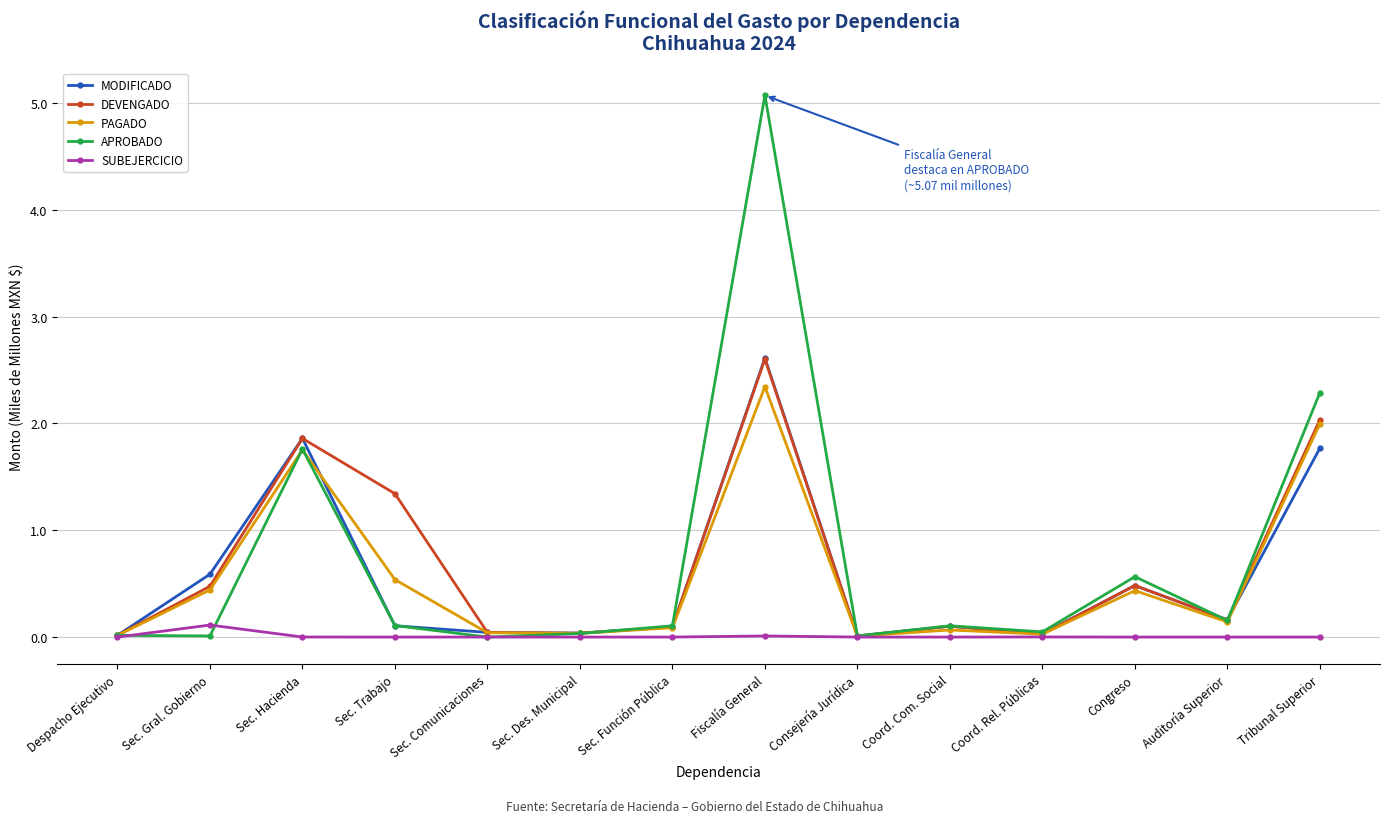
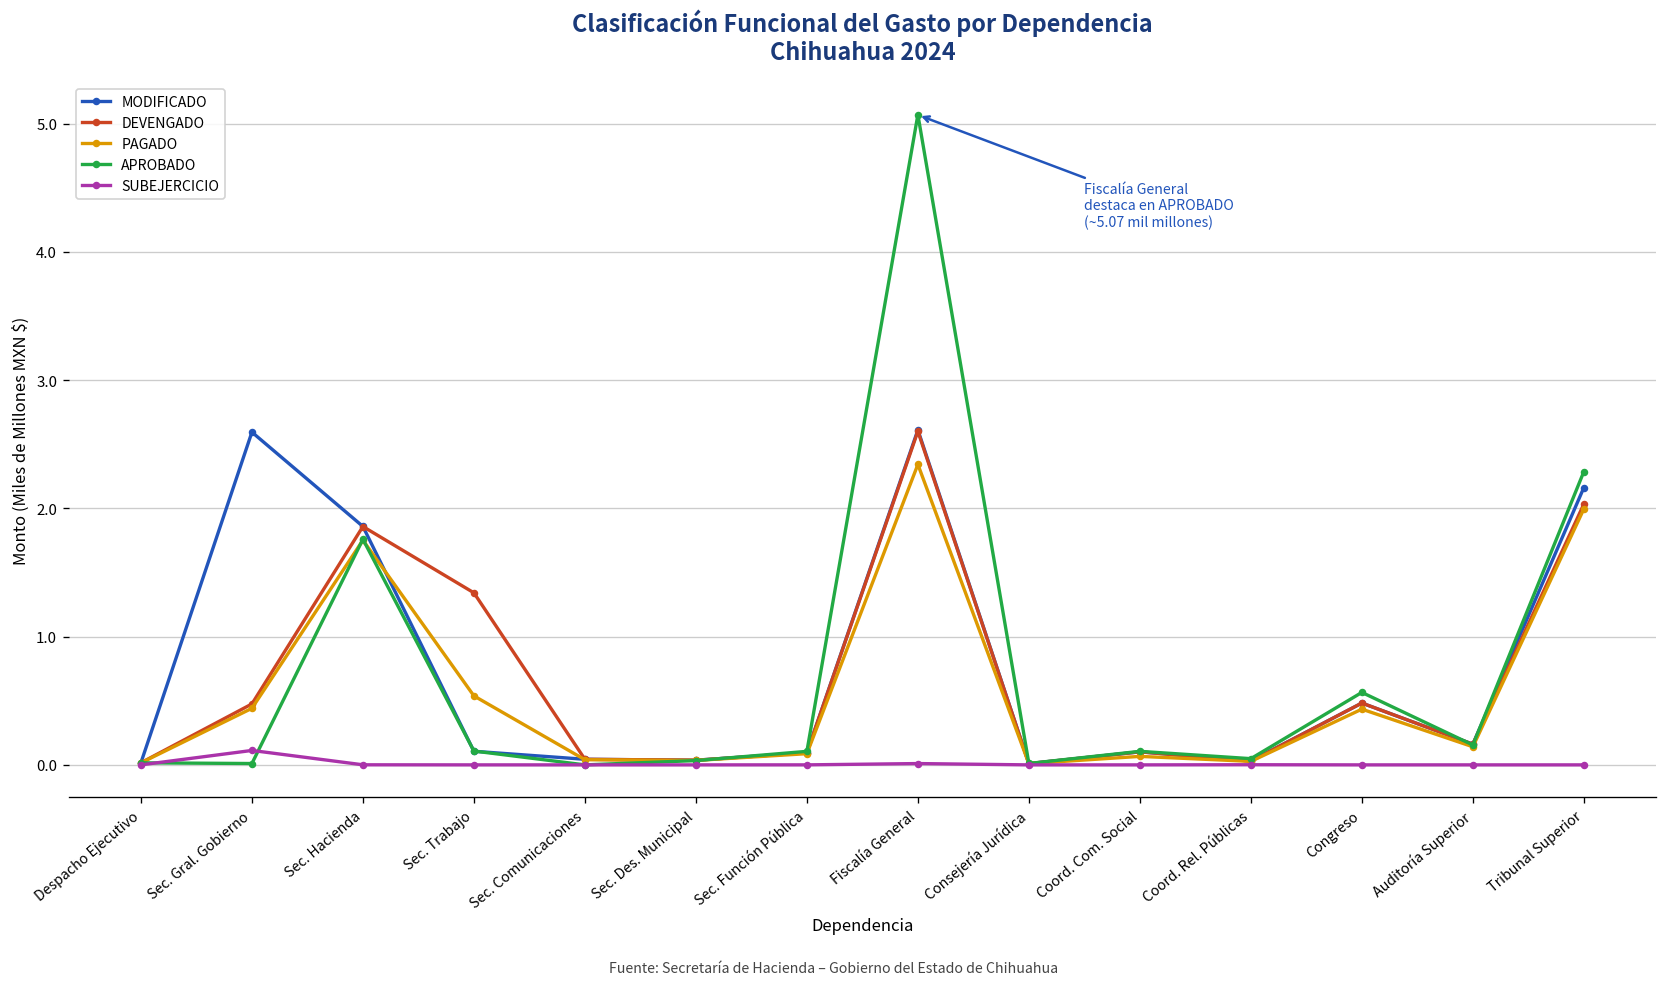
  {
    "MODIFICADO": {
-     "Sec. Gral. Gobierno": 0.59,
-     "Tribunal Superior": 1.77
+     "Sec. Gral. Gobierno": 2.60,
+     "Tribunal Superior": 2.16
    },
    "DEVENGADO": {
      "Sec. Gral. Gobierno": 0.48,
      "Sec. Trabajo": 1.34,
      "Tribunal Superior": 2.03
    },
    "PAGADO": {
      "Sec. Gral. Gobierno": 0.44,
      "Sec. Trabajo": 0.54,
      "Fiscalía General": 2.34,
      "Coord. Com. Social": 0.07,
      "Congreso": 0.43,
      "Tribunal Superior": 2.00
    },
    "APROBADO": {
      "Fiscalía General": 5.07
    },
    "SUBEJERCICIO": {
      "Sec. Gral. Gobierno": 0.11,
      "Sec. Hacienda": 0.00,
      "Sec. Trabajo": 0.00,
      "Sec. Des. Municipal": 0.00,
      "Sec. Función Pública": 0.00,
      "Fiscalía General": 0.01,
      "Coord. Com. Social": 0.00,
      "Coord. Rel. Públicas": 0.00,
      "Congreso": 0.00,
      "Auditoría Superior": 0.00,
      "Tribunal Superior": 0.00
    }
  }
